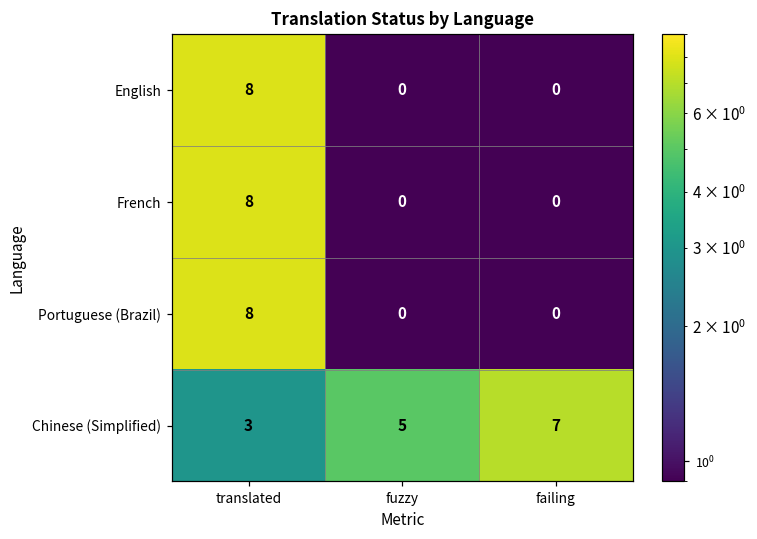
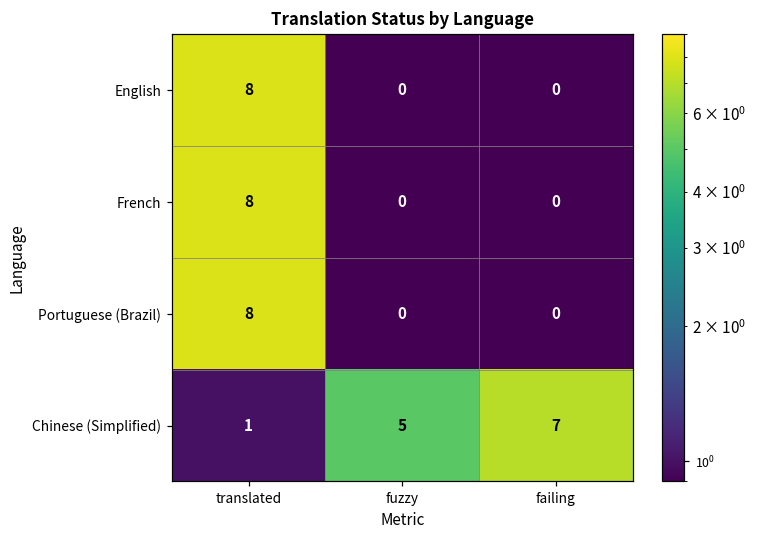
  {
    "English": {
      "translated": 8,
      "fuzzy": 0,
      "failing": 0
    },
    "French": {
      "translated": 8,
      "fuzzy": 0,
      "failing": 0
    },
    "Portuguese (Brazil)": {
      "translated": 8,
      "fuzzy": 0,
      "failing": 0
    },
    "Chinese (Simplified)": {
-     "translated": 3,
+     "translated": 1,
      "fuzzy": 5,
      "failing": 7
    }
  }
